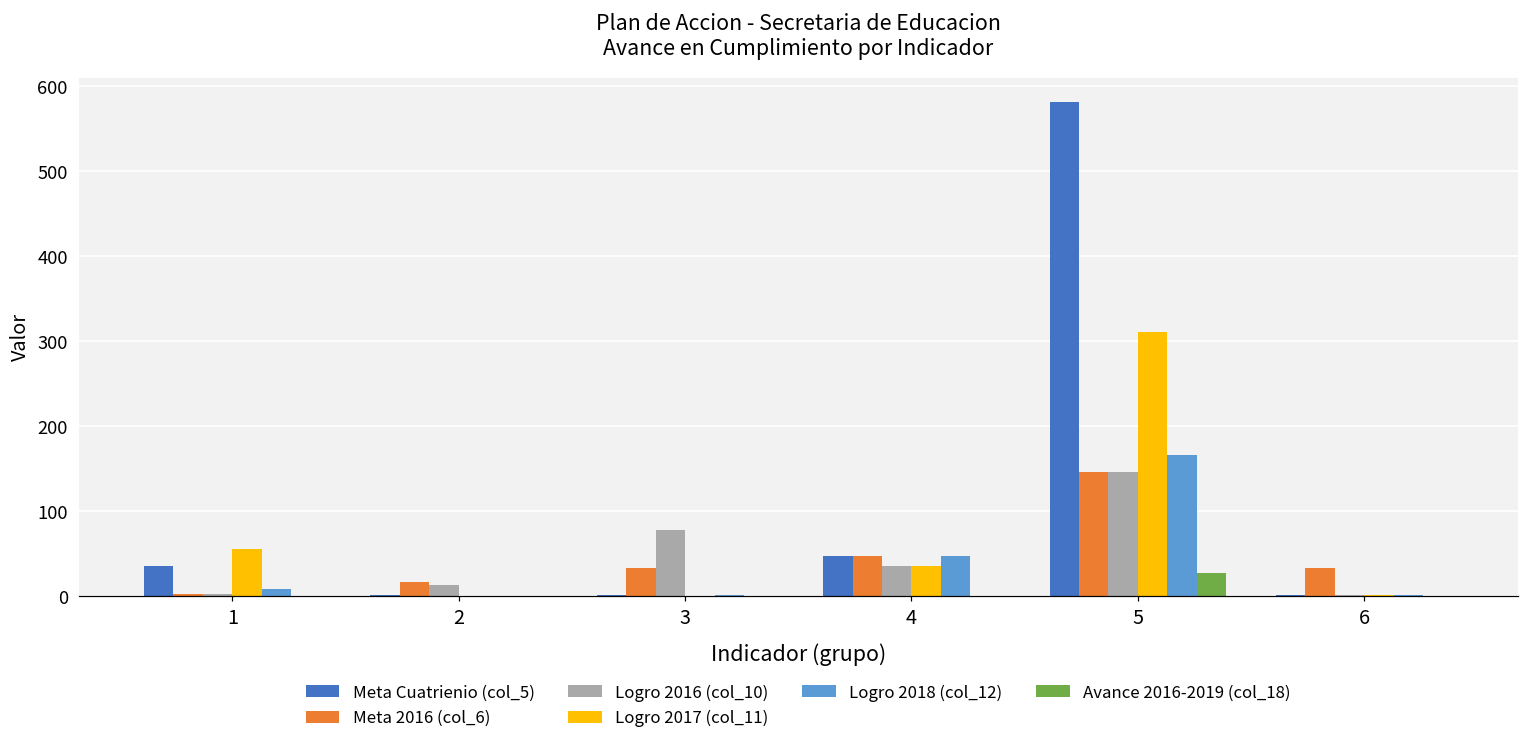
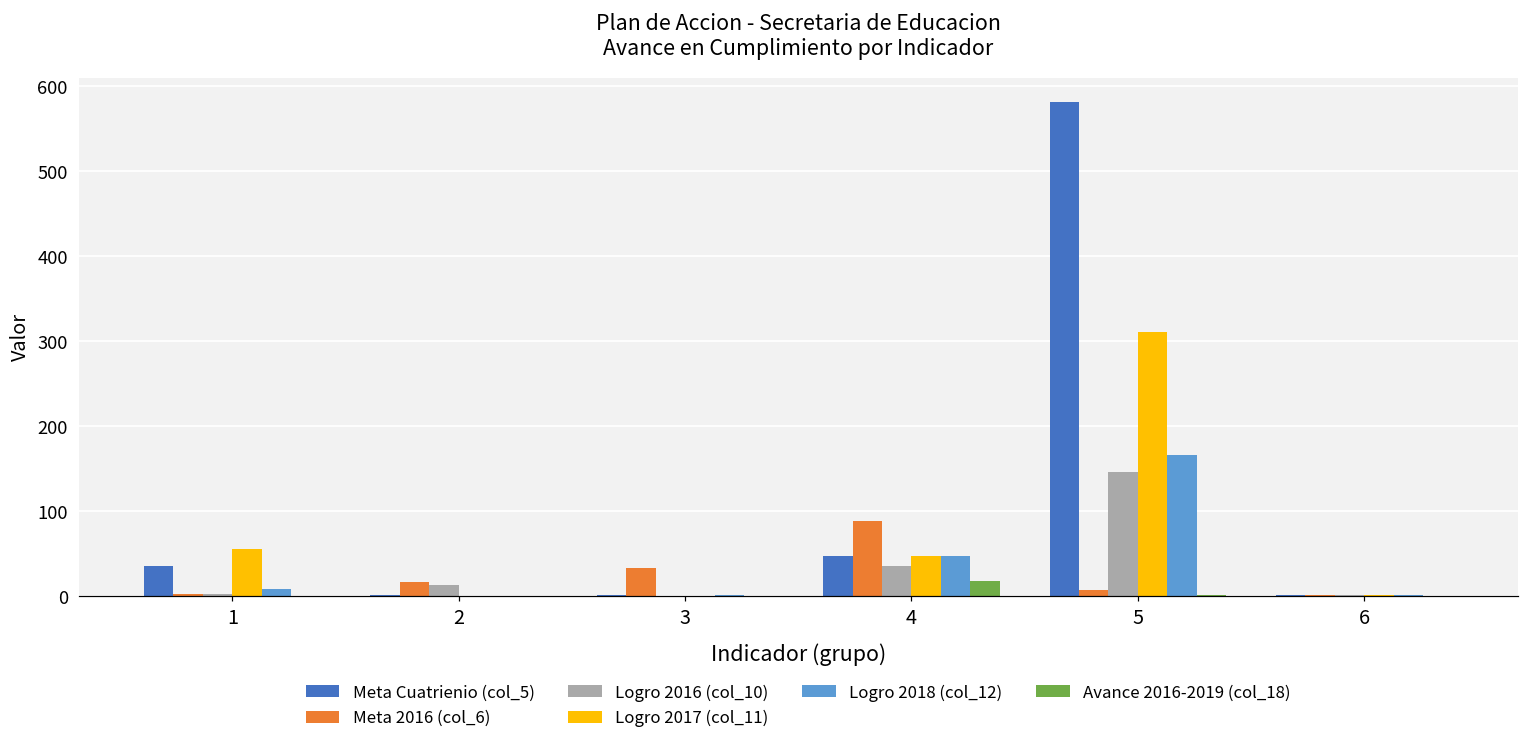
  {
    "Meta 2016 (col_6)": {
      "2": 20,
      "3": 30,
-     "4": 50,
-     "5": 150,
-     "6": 30
+     "4": 90,
+     "5": 10,
+     "6": 0
    },
    "Logro 2016 (col_10)": {
      "2": 10,
-     "3": 80,
+     "3": 0,
      "4": 40,
      "5": 150
    },
    "Logro 2017 (col_11)": {
      "1": 60,
-     "4": 40,
+     "4": 50,
      "5": 310
    },
    "Avance 2016-2019 (col_18)": {
-     "4": 0,
-     "5": 30
+     "4": 20,
+     "5": 0
    }
  }
